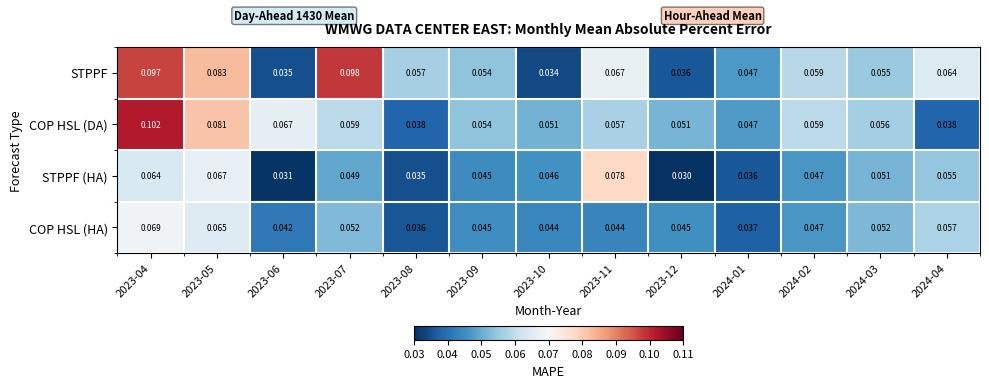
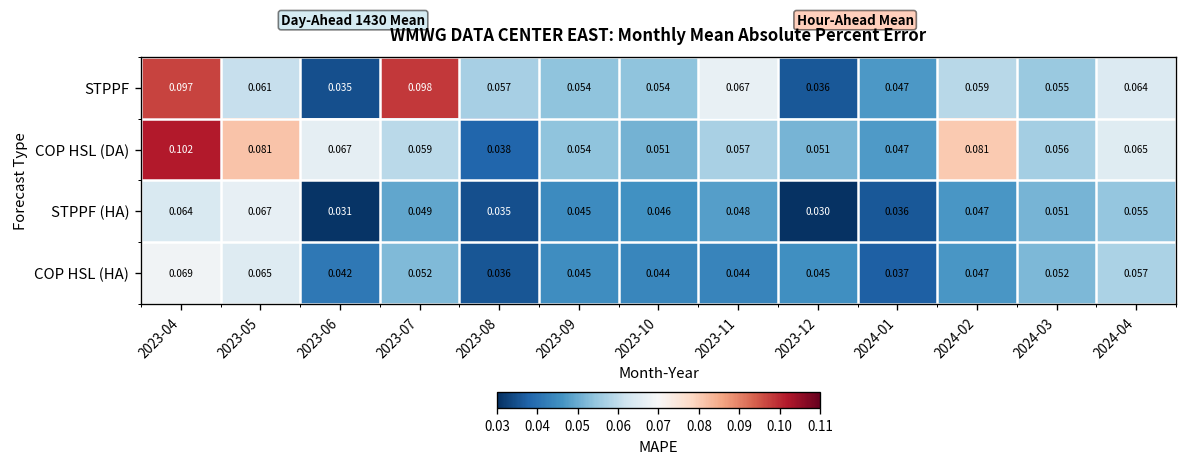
  {
    "STPPF": {
      "2023-04": 0.097,
-     "2023-05": 0.083,
+     "2023-05": 0.061,
      "2023-06": 0.035,
      "2023-07": 0.098,
      "2023-08": 0.057,
      "2023-09": 0.054,
-     "2023-10": 0.034,
+     "2023-10": 0.054,
      "2023-11": 0.067,
      "2023-12": 0.036,
      "2024-01": 0.047,
      "2024-02": 0.059,
      "2024-03": 0.055,
      "2024-04": 0.064
    },
    "COP HSL (DA)": {
      "2023-04": 0.102,
      "2023-05": 0.081,
      "2023-06": 0.067,
      "2023-07": 0.059,
      "2023-08": 0.038,
      "2023-09": 0.054,
      "2023-10": 0.051,
      "2023-11": 0.057,
      "2023-12": 0.051,
      "2024-01": 0.047,
-     "2024-02": 0.059,
+     "2024-02": 0.081,
      "2024-03": 0.056,
-     "2024-04": 0.038
+     "2024-04": 0.065
    },
    "STPPF (HA)": {
      "2023-04": 0.064,
      "2023-05": 0.067,
      "2023-06": 0.031,
      "2023-07": 0.049,
      "2023-08": 0.035,
      "2023-09": 0.045,
      "2023-10": 0.046,
-     "2023-11": 0.078,
+     "2023-11": 0.048,
      "2023-12": 0.030,
      "2024-01": 0.036,
      "2024-02": 0.047,
      "2024-03": 0.051,
      "2024-04": 0.055
    },
    "COP HSL (HA)": {
      "2023-04": 0.069,
      "2023-05": 0.065,
      "2023-06": 0.042,
      "2023-07": 0.052,
      "2023-08": 0.036,
      "2023-09": 0.045,
      "2023-10": 0.044,
      "2023-11": 0.044,
      "2023-12": 0.045,
      "2024-01": 0.037,
      "2024-02": 0.047,
      "2024-03": 0.052,
      "2024-04": 0.057
    }
  }
